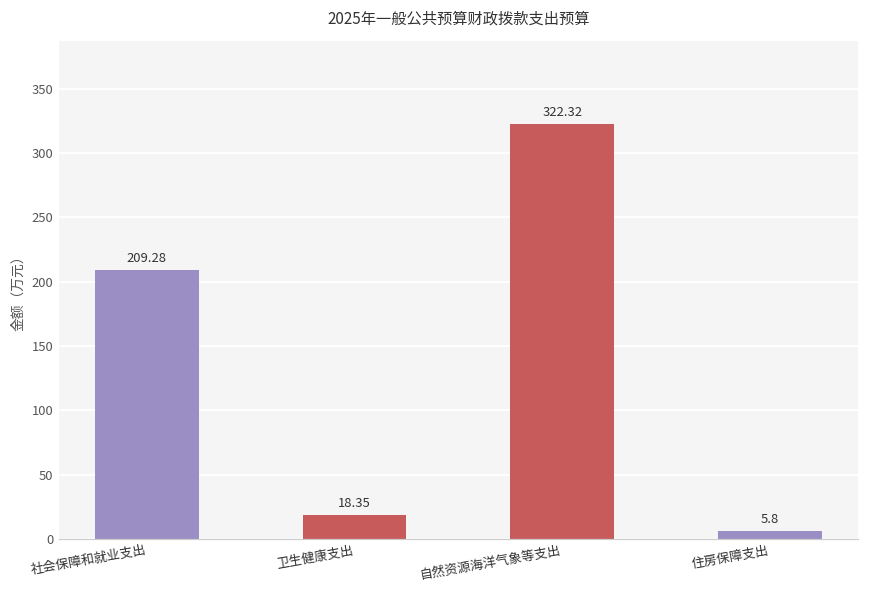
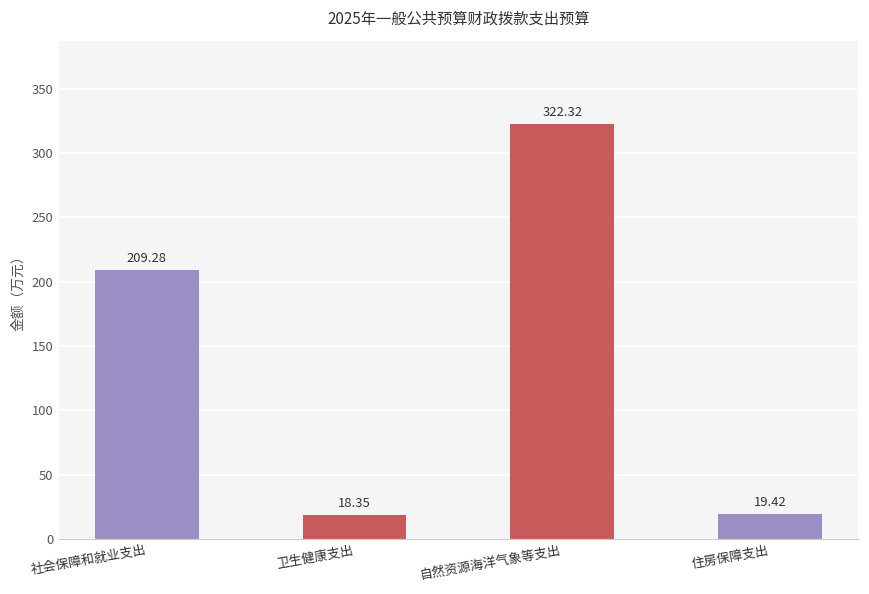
  {
    "社会保障和就业支出": 209.28,
    "卫生健康支出": 18.35,
    "自然资源海洋气象等支出": 322.32,
-   "住房保障支出": 5.8
+   "住房保障支出": 19.42
  }
